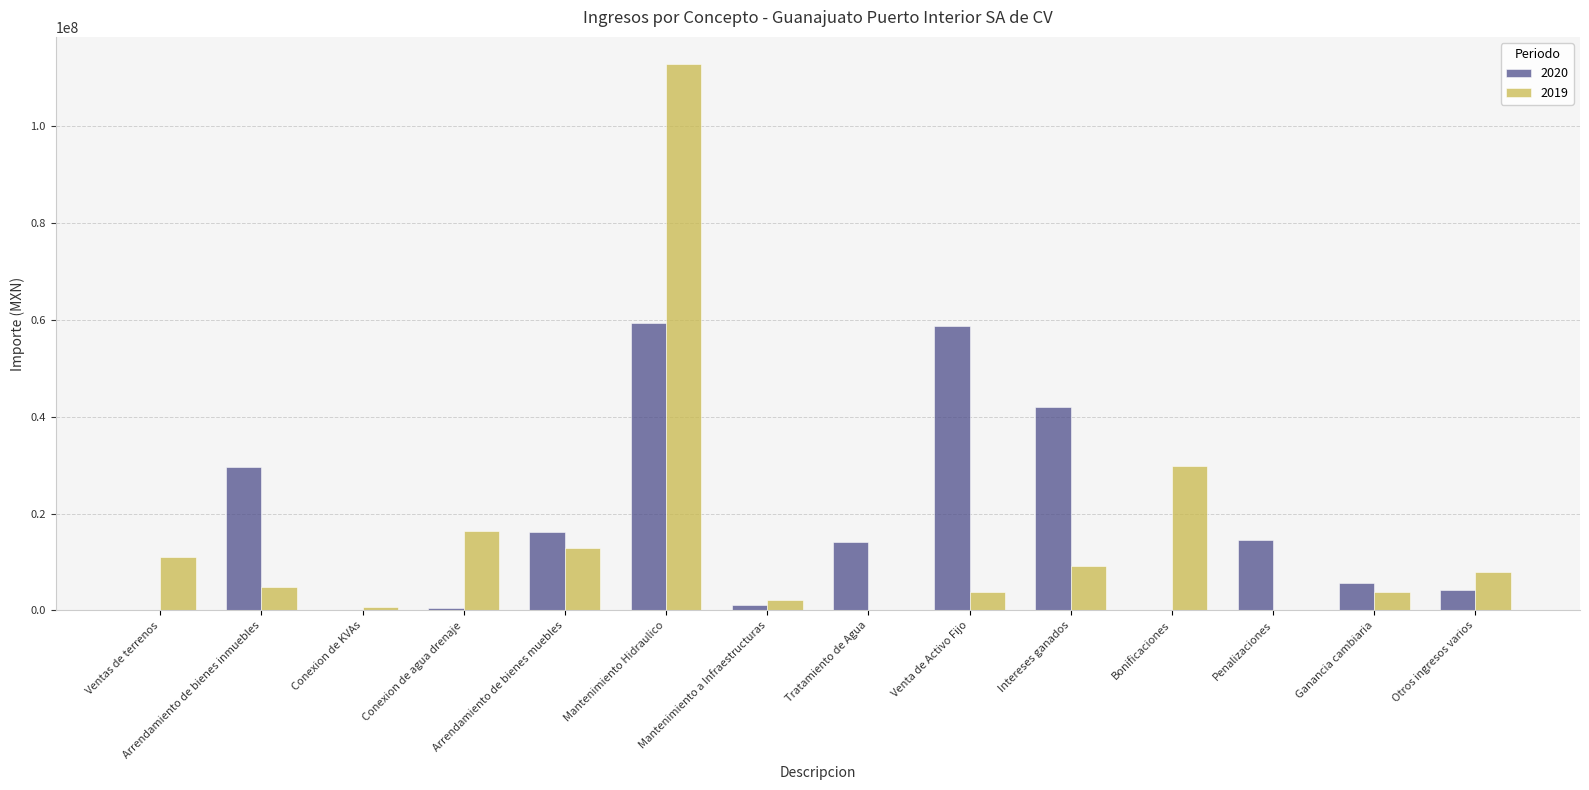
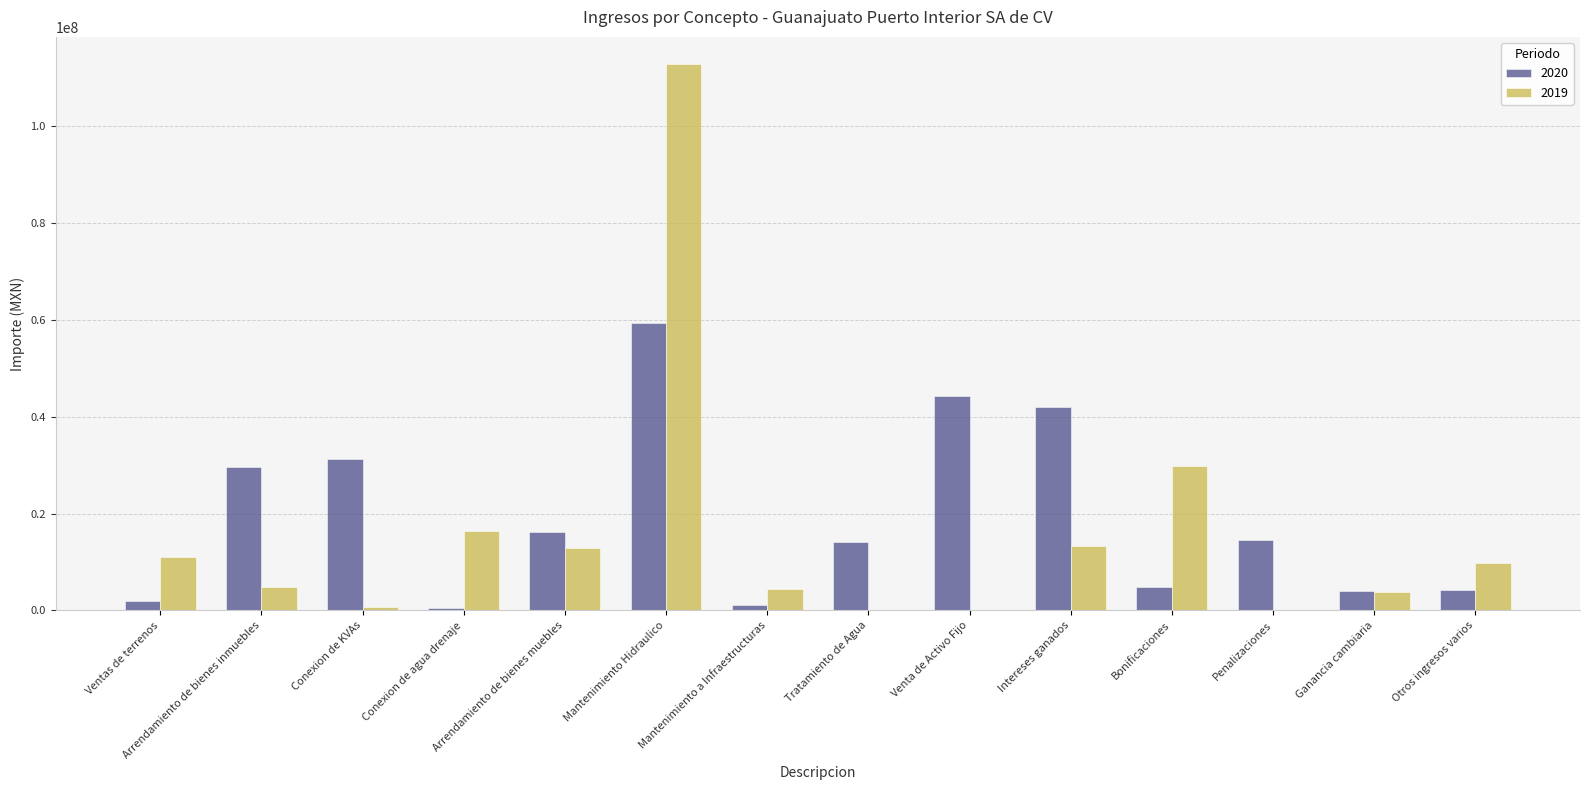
  {
    "2020": {
-     "Ventas de terrenos": 0,
+     "Ventas de terrenos": 2000000,
      "Arrendamiento de bienes inmuebles": 30000000,
-     "Conexion de KVAs": 0,
+     "Conexion de KVAs": 31000000,
      "Conexion de agua drenaje": 1000000,
      "Arrendamiento de bienes muebles": 16000000,
      "Mantenimiento Hidraulico": 59000000,
      "Mantenimiento a Infraestructuras": 1000000,
      "Tratamiento de Agua": 14000000,
-     "Venta de Activo Fijo": 59000000,
+     "Venta de Activo Fijo": 44000000,
      "Intereses ganados": 42000000,
-     "Bonificaciones": 0,
+     "Bonificaciones": 5000000,
      "Penalizaciones": 15000000,
-     "Ganancia cambiaria": 6000000,
+     "Ganancia cambiaria": 4000000,
      "Otros ingresos varios": 4000000
    },
    "2019": {
      "Ventas de terrenos": 11000000,
      "Arrendamiento de bienes inmuebles": 5000000,
      "Conexion de KVAs": 1000000,
      "Conexion de agua drenaje": 16000000,
      "Arrendamiento de bienes muebles": 13000000,
      "Mantenimiento Hidraulico": 113000000,
-     "Mantenimiento a Infraestructuras": 2000000,
+     "Mantenimiento a Infraestructuras": 5000000,
      "Tratamiento de Agua": 0,
-     "Venta de Activo Fijo": 4000000,
-     "Intereses ganados": 9000000,
+     "Venta de Activo Fijo": 0,
+     "Intereses ganados": 13000000,
      "Bonificaciones": 30000000,
      "Ganancia cambiaria": 4000000,
-     "Otros ingresos varios": 8000000
+     "Otros ingresos varios": 10000000
    }
  }
